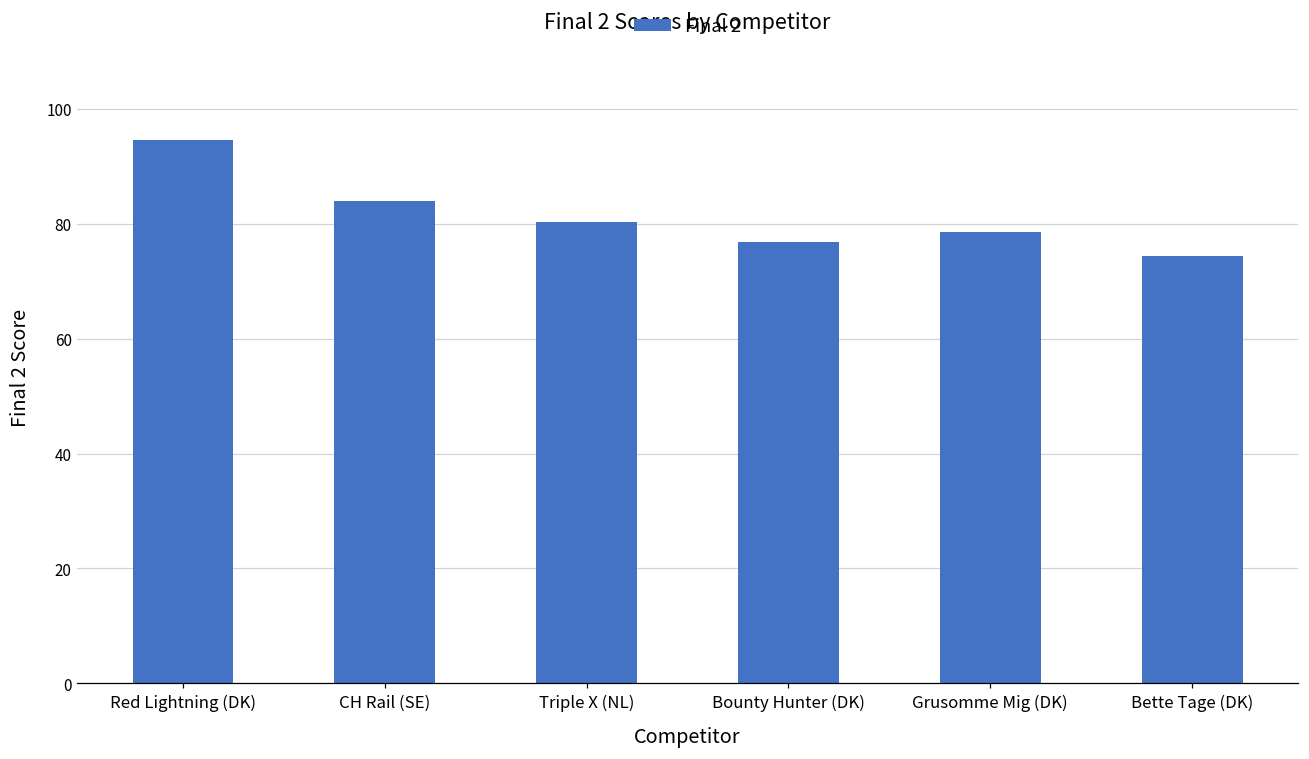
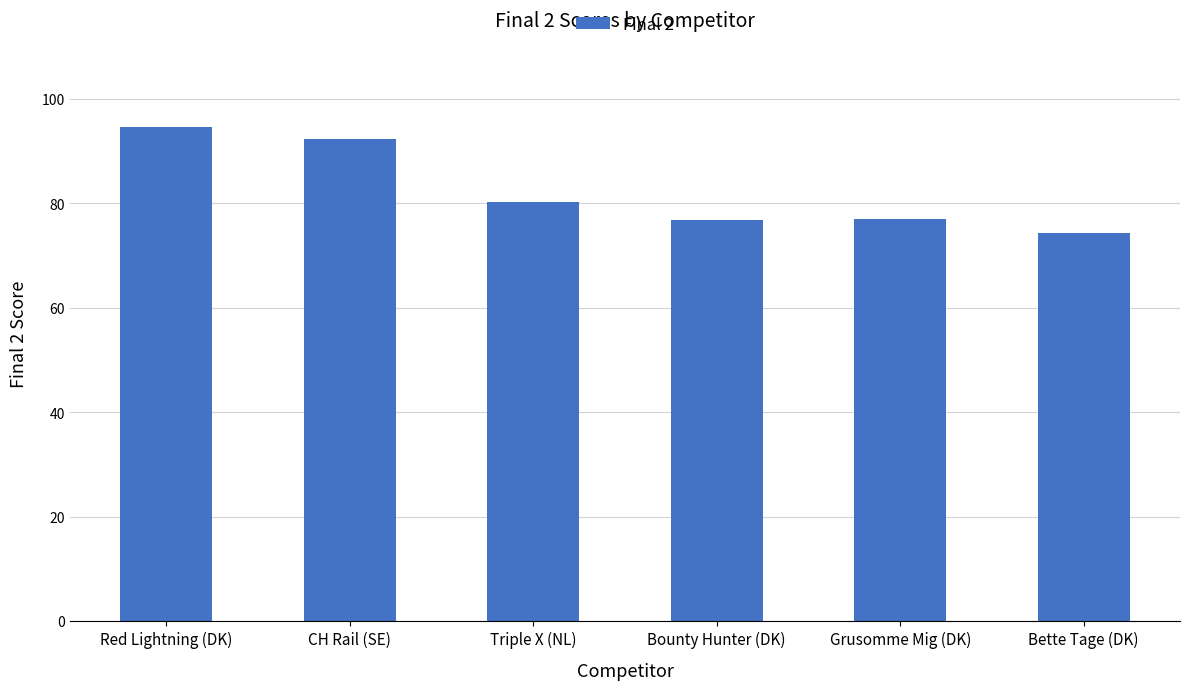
  {
    "Red Lightning (DK)": 95,
-   "CH Rail (SE)": 84,
+   "CH Rail (SE)": 92,
    "Triple X (NL)": 80,
    "Bounty Hunter (DK)": 77,
-   "Grusomme Mig (DK)": 79,
+   "Grusomme Mig (DK)": 77,
    "Bette Tage (DK)": 74
  }
